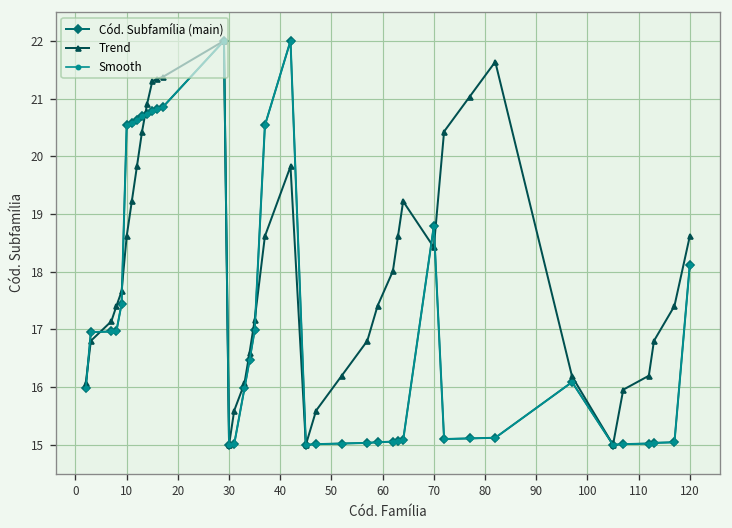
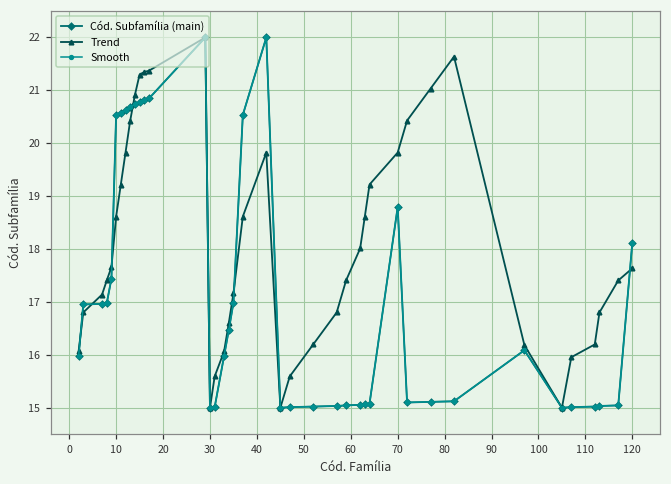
  {
    "Smooth": {
      "10": 20.5,
      "70": 18.8,
      "120": 18.1
    },
    "Trend": {
      "10": 18.6,
-     "70": 18.4,
-     "120": 18.6
+     "70": 19.8,
+     "120": 17.6
    }
  }
